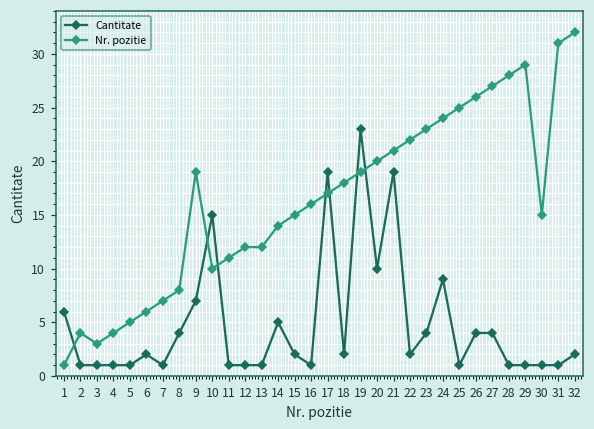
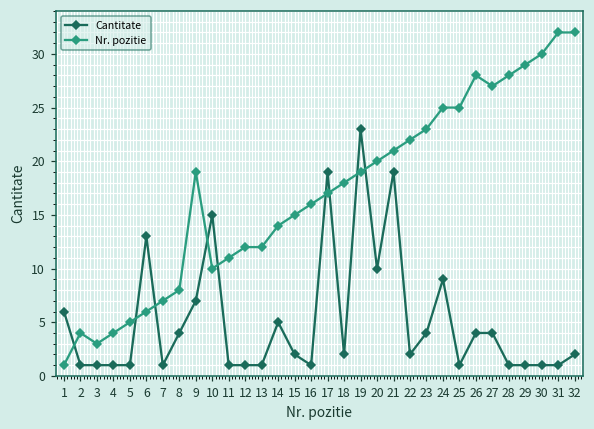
  {
    "Cantitate": {
      "1": 6,
      "2": 1,
      "3": 1,
      "4": 1,
      "5": 1,
-     "6": 2,
+     "6": 13,
      "7": 1,
      "8": 4,
      "9": 7,
      "10": 15,
      "11": 1,
      "12": 1,
      "13": 1,
      "14": 5,
      "15": 2,
      "16": 1,
      "17": 19,
      "18": 2,
      "19": 23,
      "20": 10,
      "21": 19,
      "22": 2,
      "23": 4,
      "24": 9,
      "25": 1,
      "26": 4,
      "27": 4,
      "28": 1,
      "29": 1,
      "30": 1,
      "31": 1,
      "32": 2
    },
    "Nr. pozitie": {
      "1": 1,
      "2": 4,
      "3": 3,
      "4": 4,
      "5": 5,
      "6": 6,
      "7": 7,
      "8": 8,
      "9": 19,
      "10": 10,
      "11": 11,
      "12": 12,
      "13": 12,
      "14": 14,
      "15": 15,
      "16": 16,
      "17": 17,
      "18": 18,
      "19": 19,
      "20": 20,
      "21": 21,
      "22": 22,
      "23": 23,
-     "24": 24,
+     "24": 25,
      "25": 25,
-     "26": 26,
+     "26": 28,
      "27": 27,
      "28": 28,
      "29": 29,
-     "30": 15,
-     "31": 31,
+     "30": 30,
+     "31": 32,
      "32": 32
    }
  }
